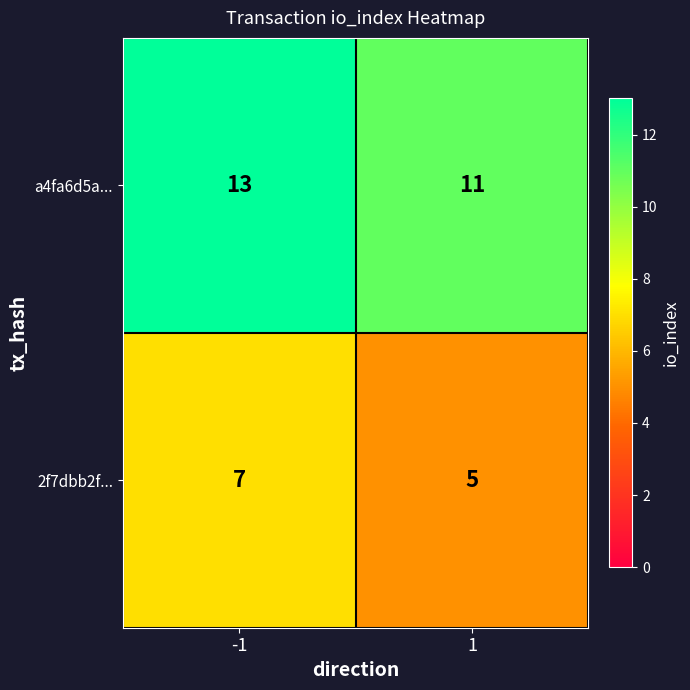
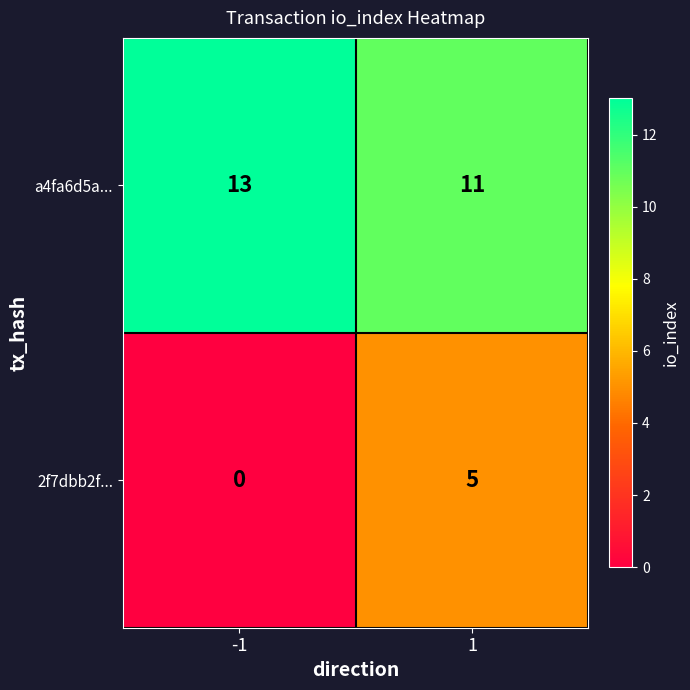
  {
    "a4fa6d5a...": {
      "-1": 13,
      "1": 11
    },
    "2f7dbb2f...": {
-     "-1": 7,
+     "-1": 0,
      "1": 5
    }
  }
